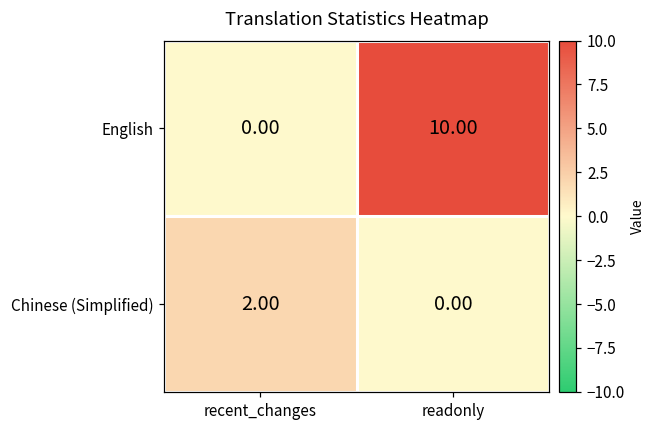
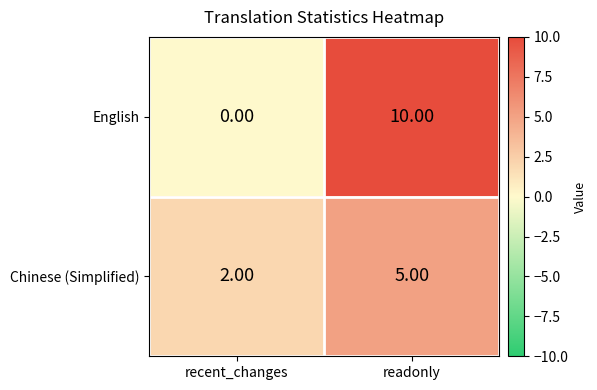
  {
    "English": {
      "recent_changes": 0.00,
      "readonly": 10.00
    },
    "Chinese (Simplified)": {
      "recent_changes": 2.00,
-     "readonly": 0.00
+     "readonly": 5.00
    }
  }
